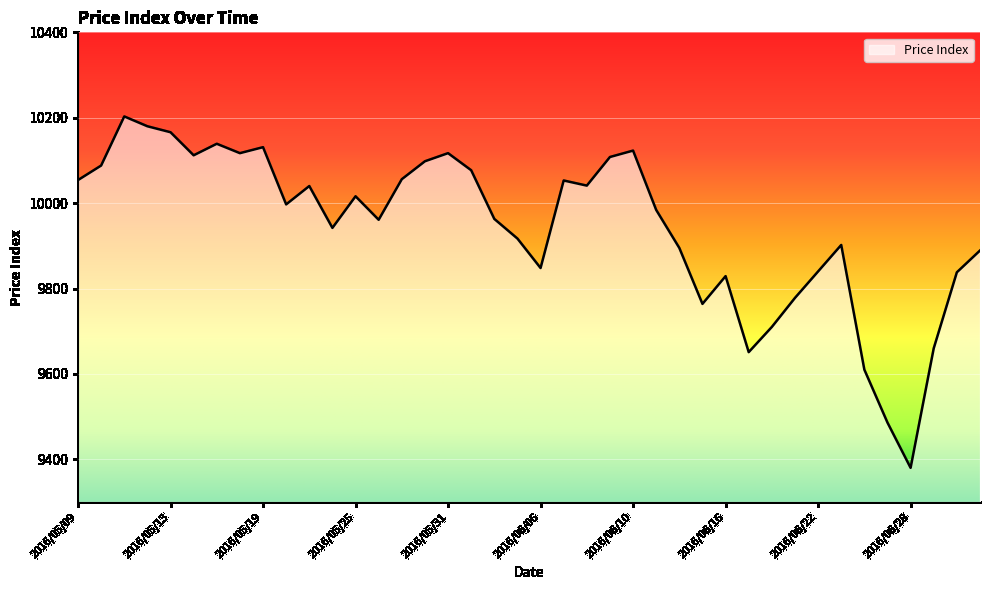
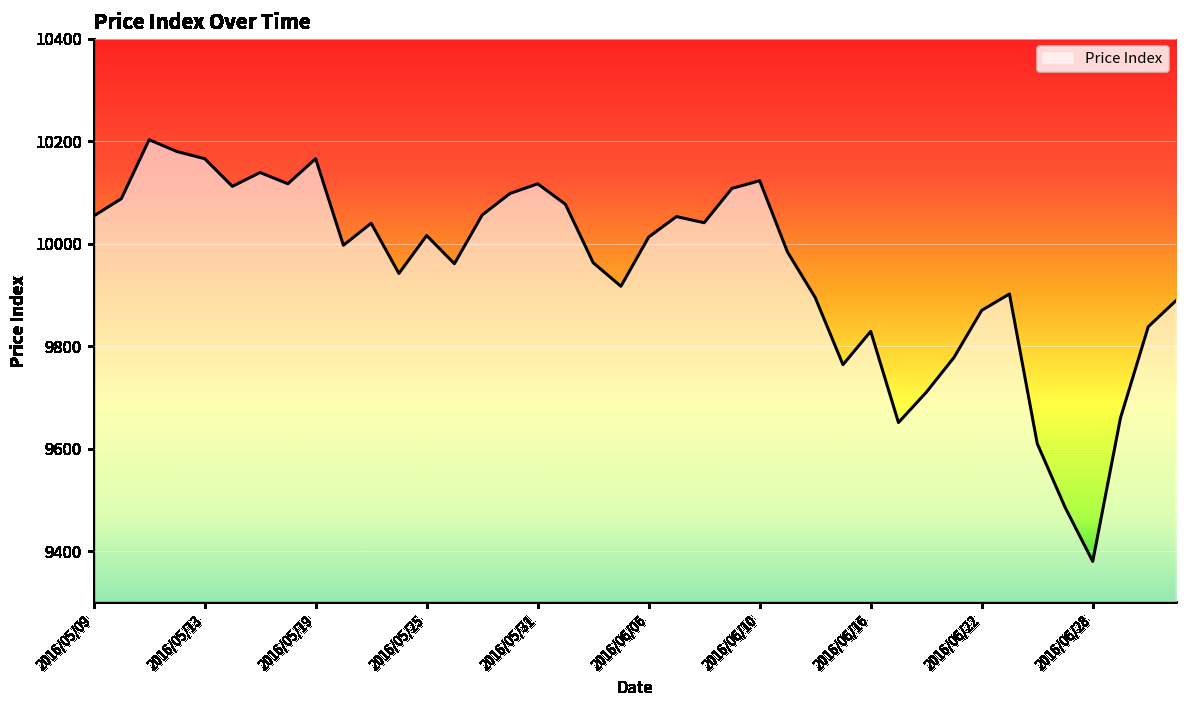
  {
    "2016/05/09": 10050,
    "2016/05/13": 10170,
-   "2016/05/19": 10130,
+   "2016/05/19": 10170,
    "2016/05/25": 10020,
    "2016/05/31": 10120,
-   "2016/06/06": 9850,
+   "2016/06/06": 10010,
    "2016/06/10": 10120,
    "2016/06/16": 9830,
-   "2016/06/22": 9840,
+   "2016/06/22": 9870,
    "2016/06/28": 9380
  }
